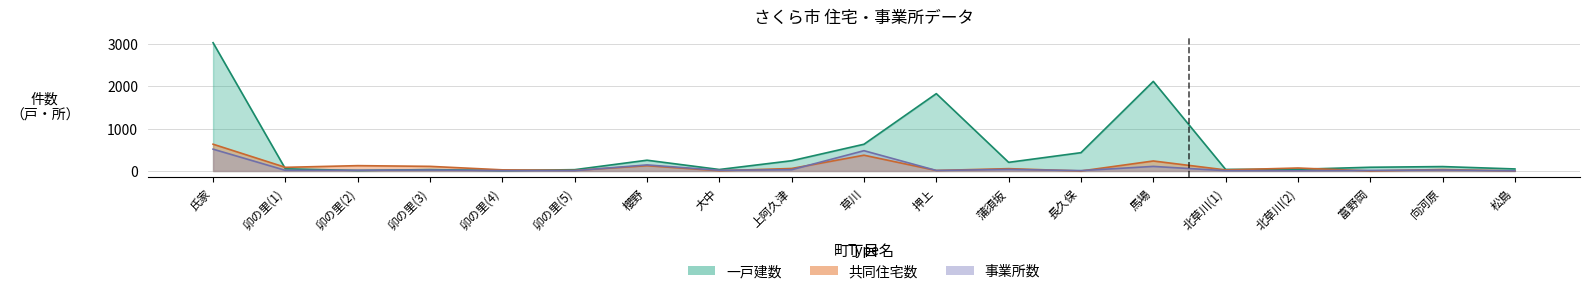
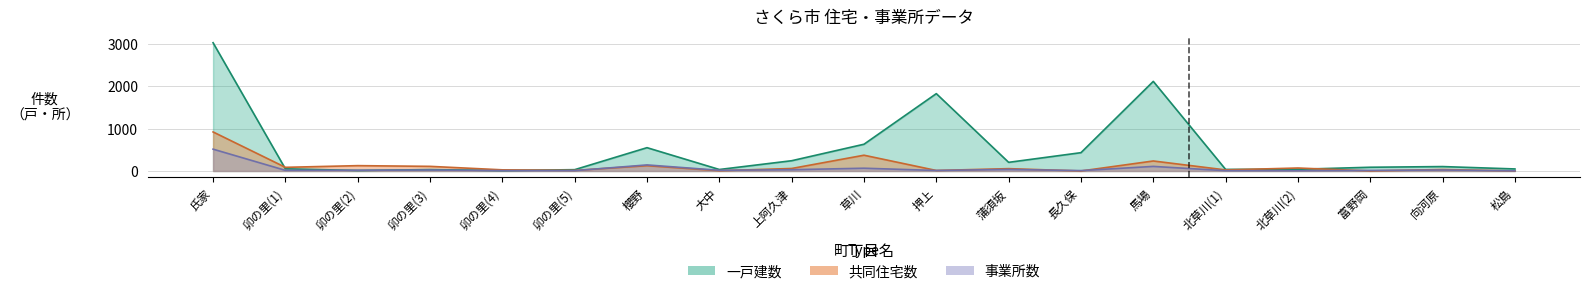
  {
    "一戸建数": {
      "氏家": 3000,
-     "櫻野": 300,
+     "櫻野": 600,
      "上阿久津": 200,
      "草川": 600,
      "押上": 1800,
      "蒲須坂": 200,
      "長久保": 400,
      "馬場": 2100,
      "富野岡": 100,
      "向河原": 100
    },
    "共同住宅数": {
-     "氏家": 600,
+     "氏家": 900,
      "卯の里(2)": 100,
      "卯の里(3)": 100,
      "草川": 400,
      "馬場": 200
    },
    "事業所数": {
      "氏家": 500,
-     "草川": 500,
+     "草川": 100,
      "馬場": 100
    }
  }
